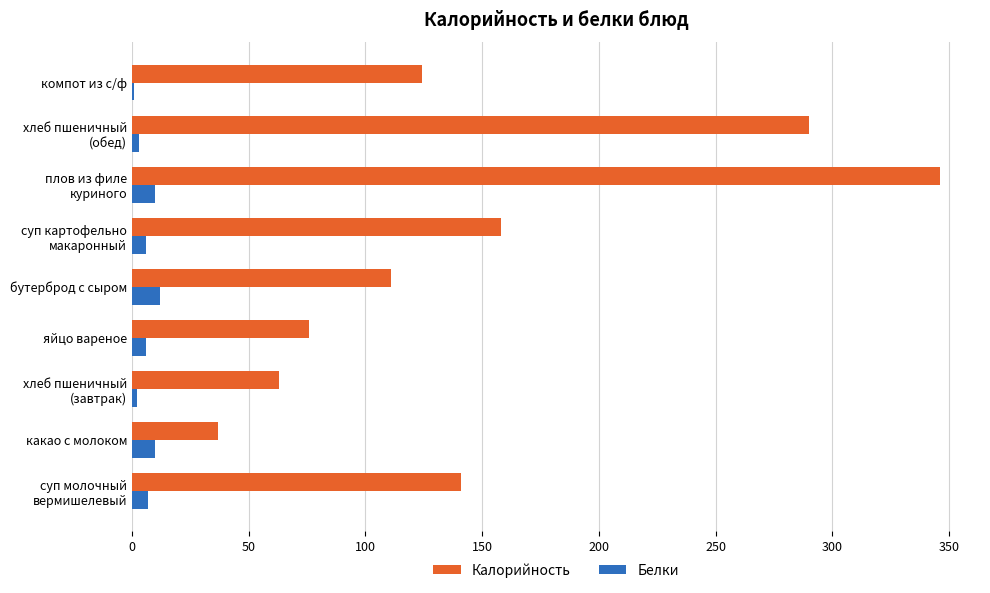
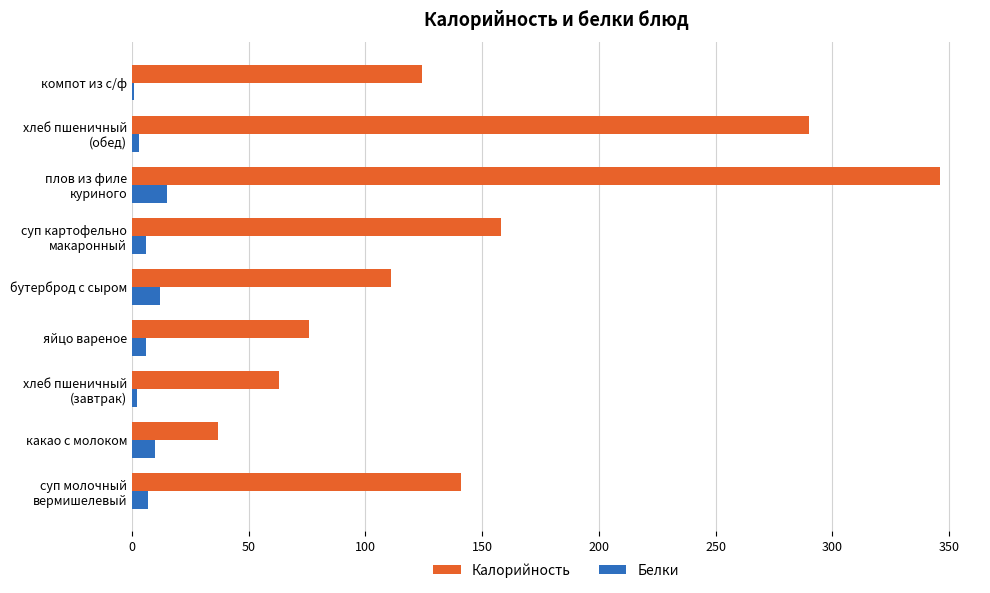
  {
    "Калорийность": {
      "компот из с/ф": 124,
      "хлеб пшеничный (обед)": 290,
      "плов из филе куриного": 346,
      "суп картофельно макаронный": 158,
      "бутерброд с сыром": 111,
      "яйцо вареное": 76,
      "хлеб пшеничный (завтрак)": 63,
      "какао с молоком": 37,
      "суп молочный вермишелевый": 141
    },
    "Белки": {
      "хлеб пшеничный (обед)": 3,
-     "плов из филе куриного": 10,
+     "плов из филе куриного": 15,
      "суп картофельно макаронный": 6,
      "бутерброд с сыром": 12,
      "яйцо вареное": 6,
      "хлеб пшеничный (завтрак)": 2,
      "какао с молоком": 10,
      "суп молочный вермишелевый": 7
    }
  }
